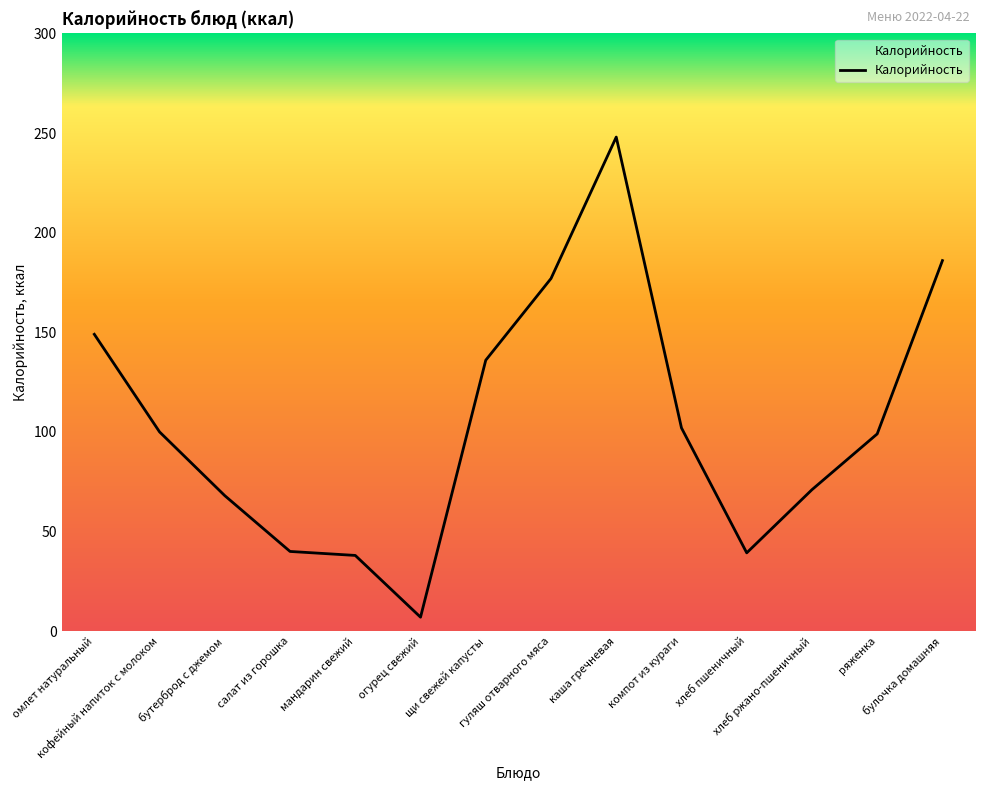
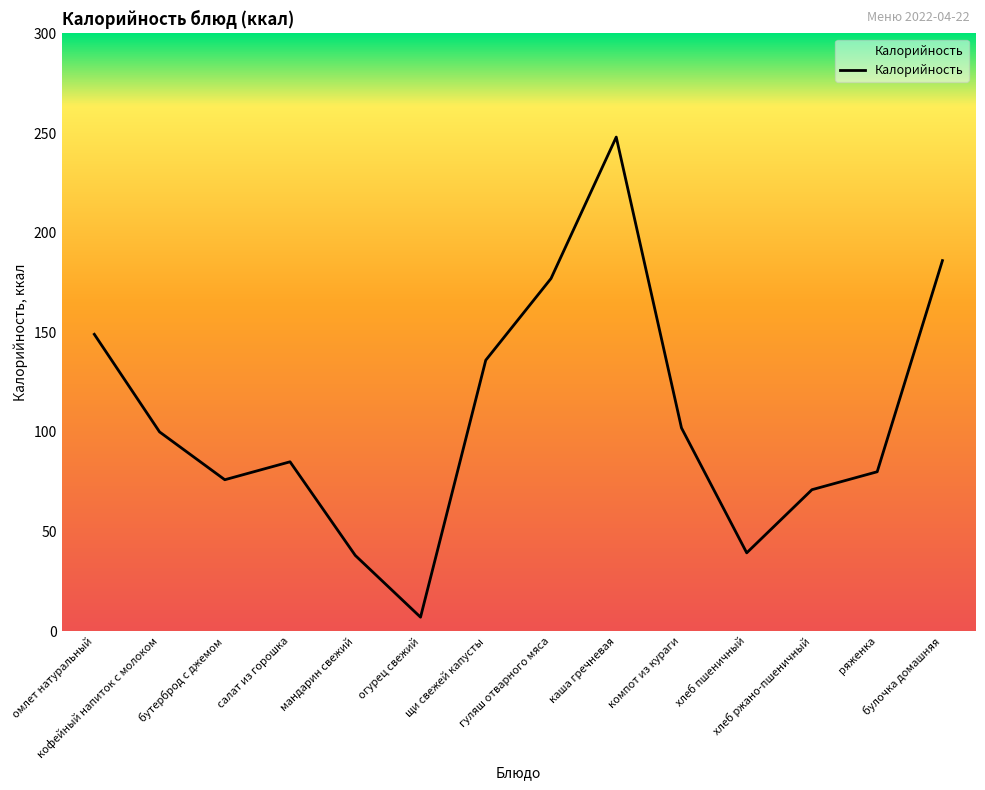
  {
    "омлет натуральный": 149,
    "кофейный напиток с молоком": 100,
-   "бутерброд с джемом": 68,
-   "салат из горошка": 40,
+   "бутерброд с джемом": 76,
+   "салат из горошка": 85,
    "мандарин свежий": 38,
    "огурец свежий": 7,
    "щи свежей капусты": 136,
    "гуляш отварного мяса": 177,
    "каша гречневая": 248,
    "компот из кураги": 102,
    "хлеб пшеничный": 39,
    "хлеб ржано-пшеничный": 71,
-   "ряженка": 99,
+   "ряженка": 80,
    "булочка домашняя": 186
  }
